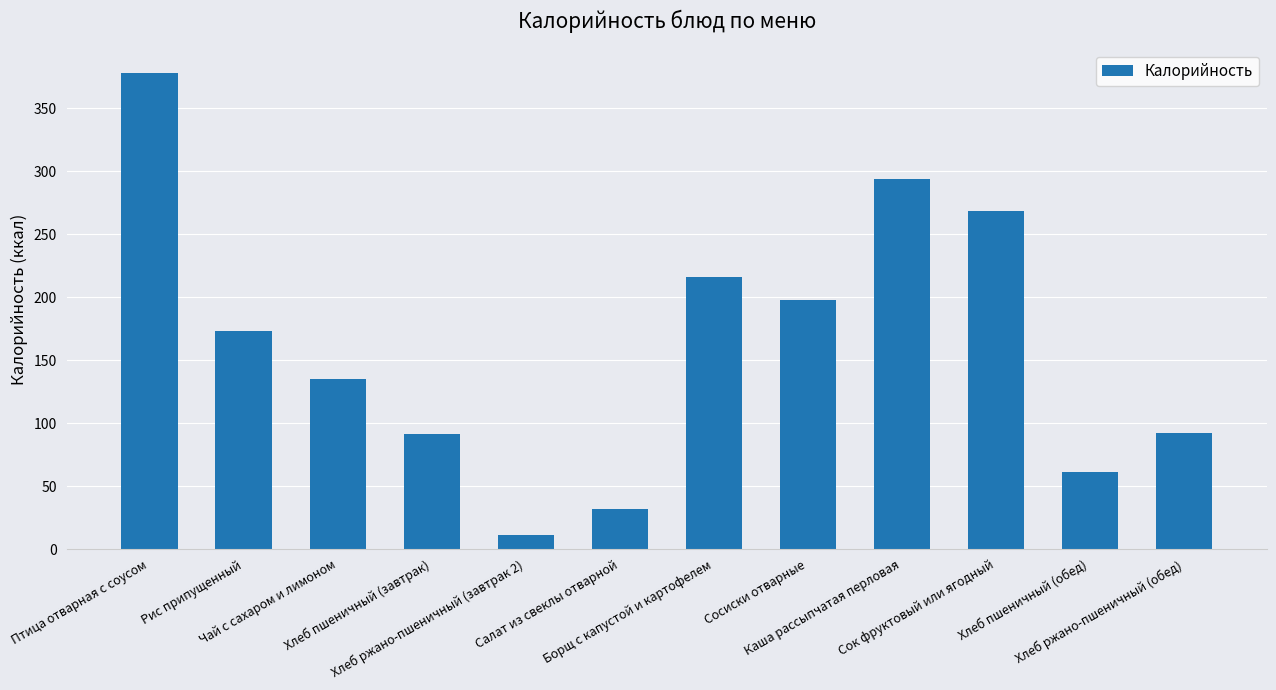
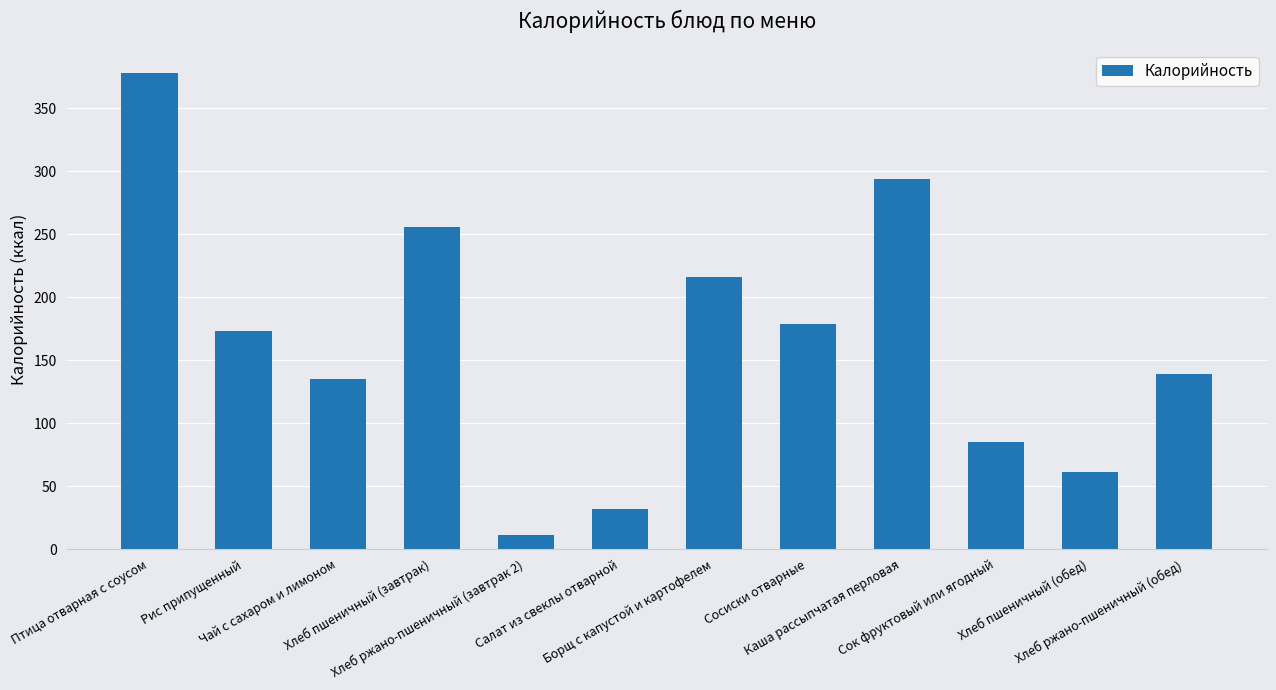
  {
    "Птица отварная с соусом": 378,
    "Рис припущенный": 173,
    "Чай с сахаром и лимоном": 135,
-   "Хлеб пшеничный (завтрак)": 91,
+   "Хлеб пшеничный (завтрак)": 256,
    "Хлеб ржано-пшеничный (завтрак 2)": 11,
    "Салат из свеклы отварной": 32,
    "Борщ с капустой и картофелем": 216,
-   "Сосиски отварные": 198,
+   "Сосиски отварные": 179,
    "Каша рассыпчатая перловая": 294,
-   "Сок фруктовый или ягодный": 268,
+   "Сок фруктовый или ягодный": 85,
    "Хлеб пшеничный (обед)": 61,
-   "Хлеб ржано-пшеничный (обед)": 92
+   "Хлеб ржано-пшеничный (обед)": 139
  }
